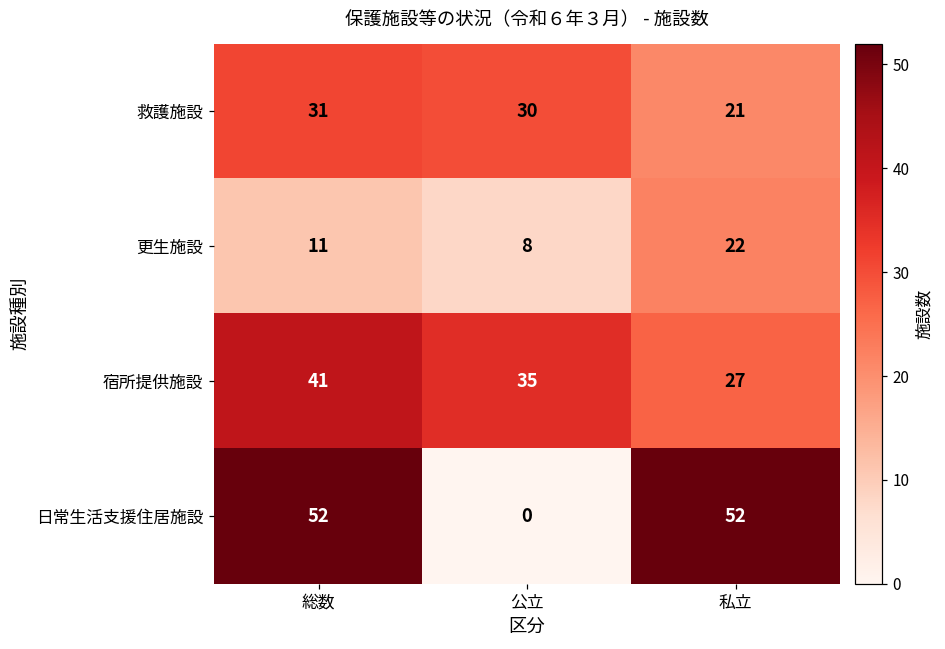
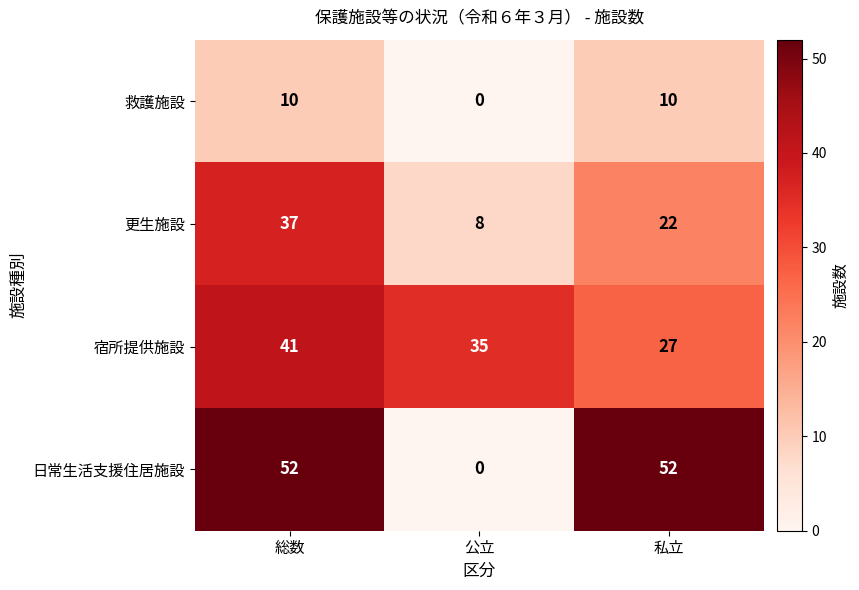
  {
    "救護施設": {
-     "総数": 31,
-     "公立": 30,
-     "私立": 21
+     "総数": 10,
+     "公立": 0,
+     "私立": 10
    },
    "更生施設": {
-     "総数": 11,
+     "総数": 37,
      "公立": 8,
      "私立": 22
    },
    "宿所提供施設": {
      "総数": 41,
      "公立": 35,
      "私立": 27
    },
    "日常生活支援住居施設": {
      "総数": 52,
      "公立": 0,
      "私立": 52
    }
  }
